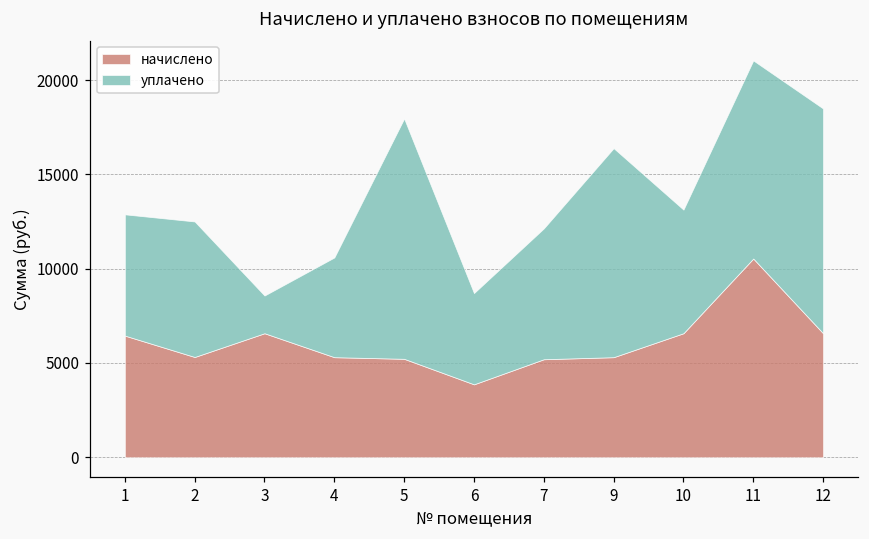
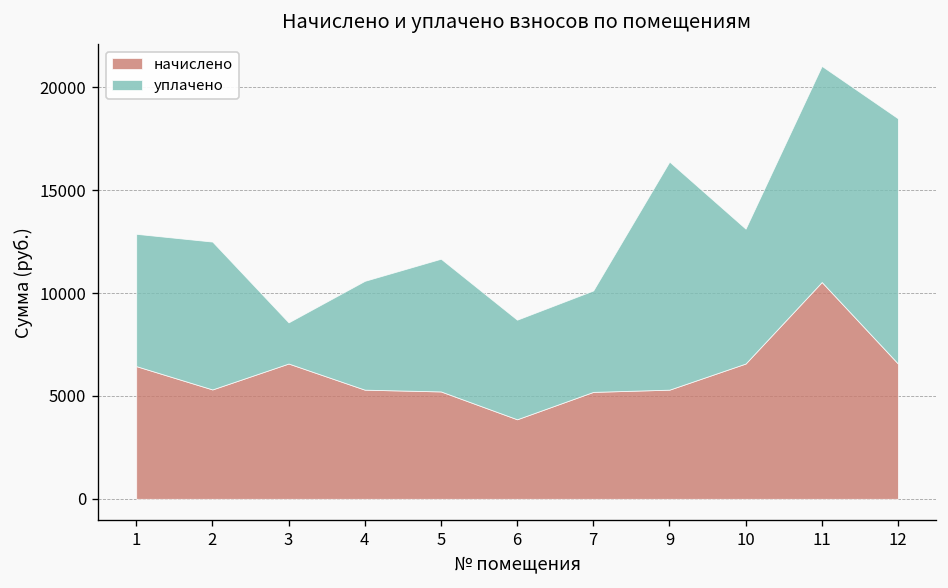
  {
    "начислено": {
      "1": 6500,
      "2": 5300,
      "3": 6600,
      "4": 5300,
      "5": 5200,
      "6": 3900,
      "7": 5200,
      "9": 5300,
      "10": 6600,
      "11": 10500,
      "12": 6600
    },
    "уплачено": {
      "1": 6400,
      "2": 7200,
      "3": 2000,
      "4": 5300,
-     "5": 12700,
+     "5": 6500,
      "6": 4800,
-     "7": 6900,
+     "7": 4900,
      "9": 11100,
      "10": 6600,
      "11": 10500,
      "12": 11900
    }
  }
